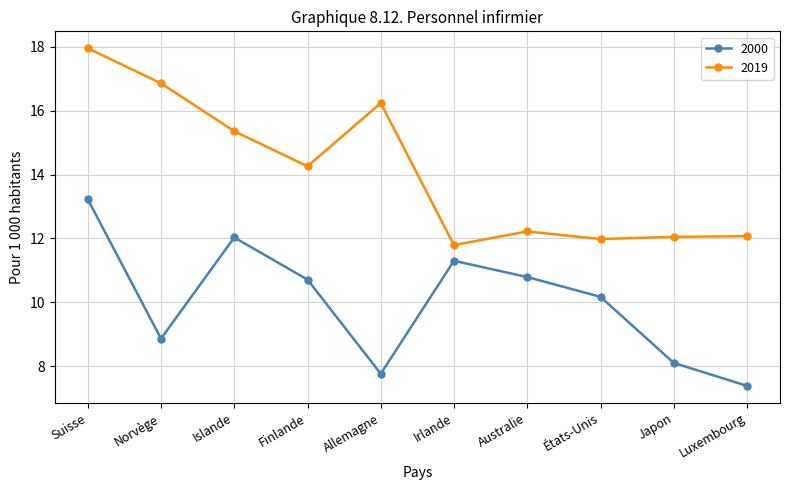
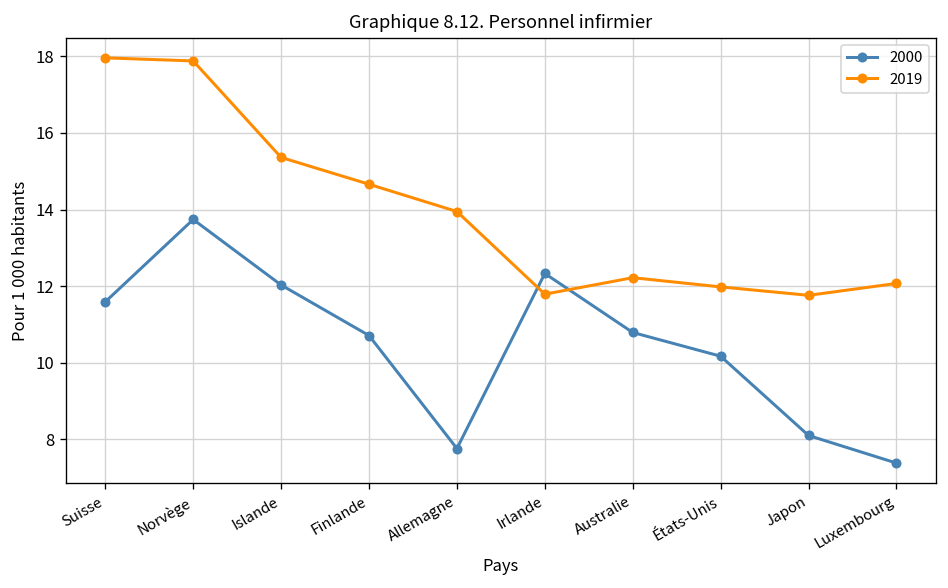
  {
    "2000": {
-     "Suisse": 13.2,
-     "Norvège": 8.9,
+     "Suisse": 11.6,
+     "Norvège": 13.7,
      "Islande": 12.0,
      "Finlande": 10.7,
      "Allemagne": 7.8,
-     "Irlande": 11.3,
+     "Irlande": 12.3,
      "Australie": 10.8,
      "États-Unis": 10.2,
      "Japon": 8.1,
      "Luxembourg": 7.4
    },
    "2019": {
      "Suisse": 18.0,
-     "Norvège": 16.9,
+     "Norvège": 17.9,
      "Islande": 15.4,
-     "Finlande": 14.3,
-     "Allemagne": 16.2,
+     "Finlande": 14.7,
+     "Allemagne": 13.9,
      "Irlande": 11.8,
      "Australie": 12.2,
      "États-Unis": 12.0,
-     "Japon": 12.1,
+     "Japon": 11.8,
      "Luxembourg": 12.1
    }
  }
